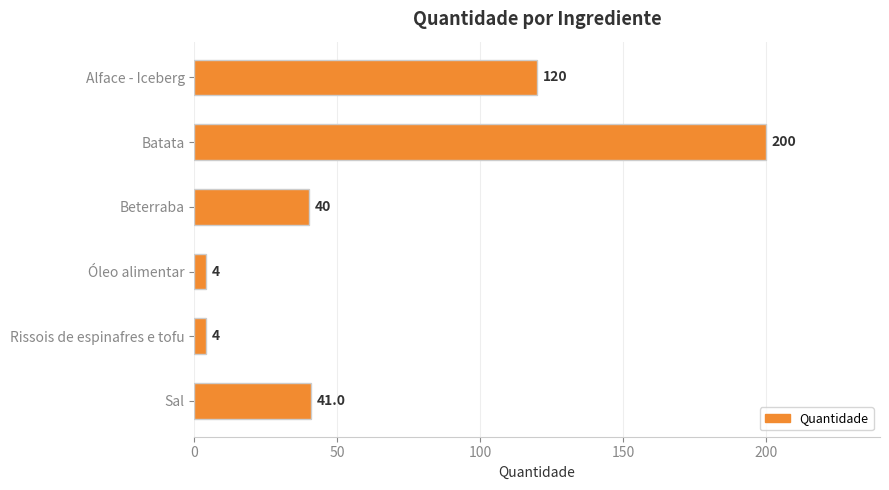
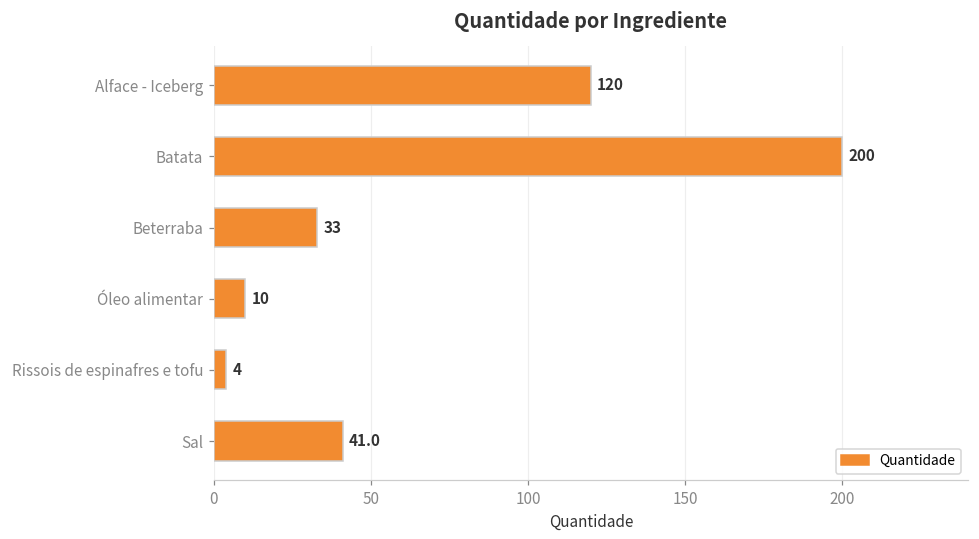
  {
    "Alface - Iceberg": 120,
    "Batata": 200,
-   "Beterraba": 40,
-   "Óleo alimentar": 4,
+   "Beterraba": 33,
+   "Óleo alimentar": 10,
    "Rissois de espinafres e tofu": 4,
    "Sal": 41.0
  }
